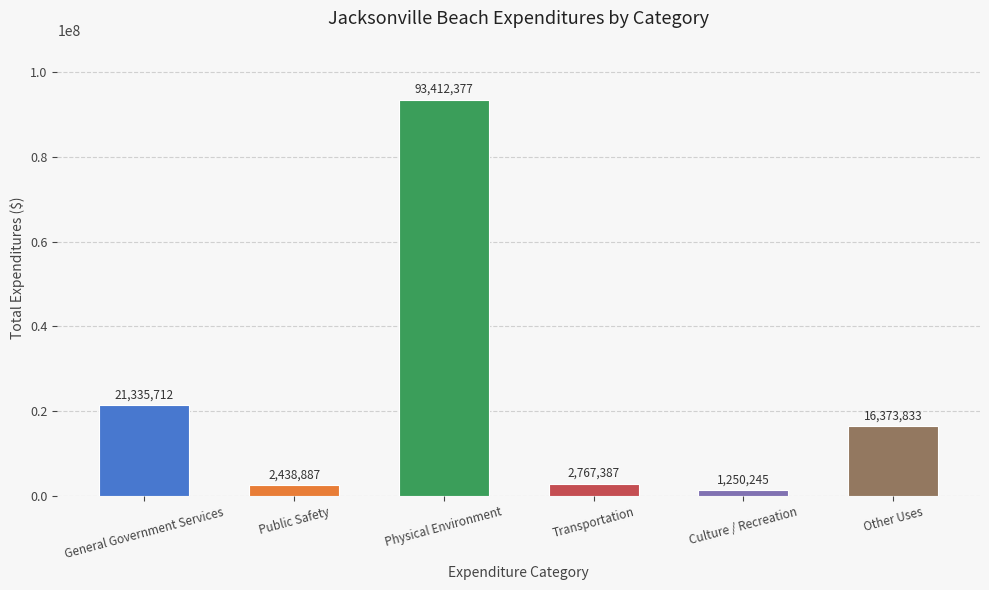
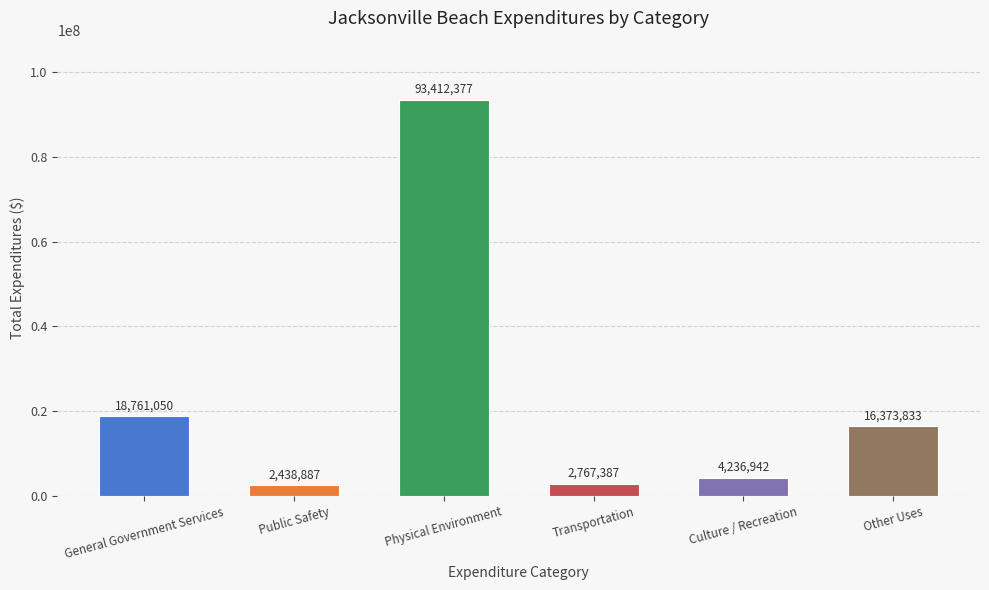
  {
-   "General Government Services": "21,335,712",
+   "General Government Services": "18,761,050",
    "Public Safety": "2,438,887",
    "Physical Environment": "93,412,377",
    "Transportation": "2,767,387",
-   "Culture / Recreation": "1,250,245",
+   "Culture / Recreation": "4,236,942",
    "Other Uses": "16,373,833"
  }
